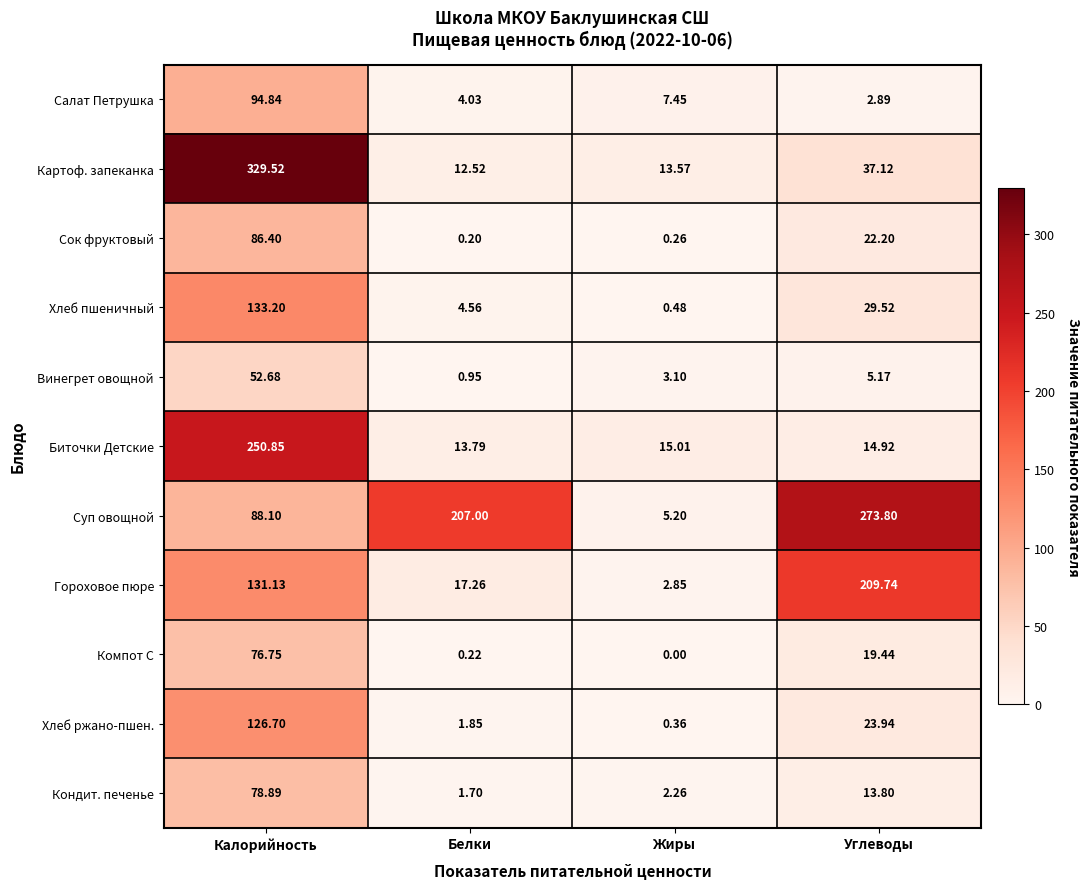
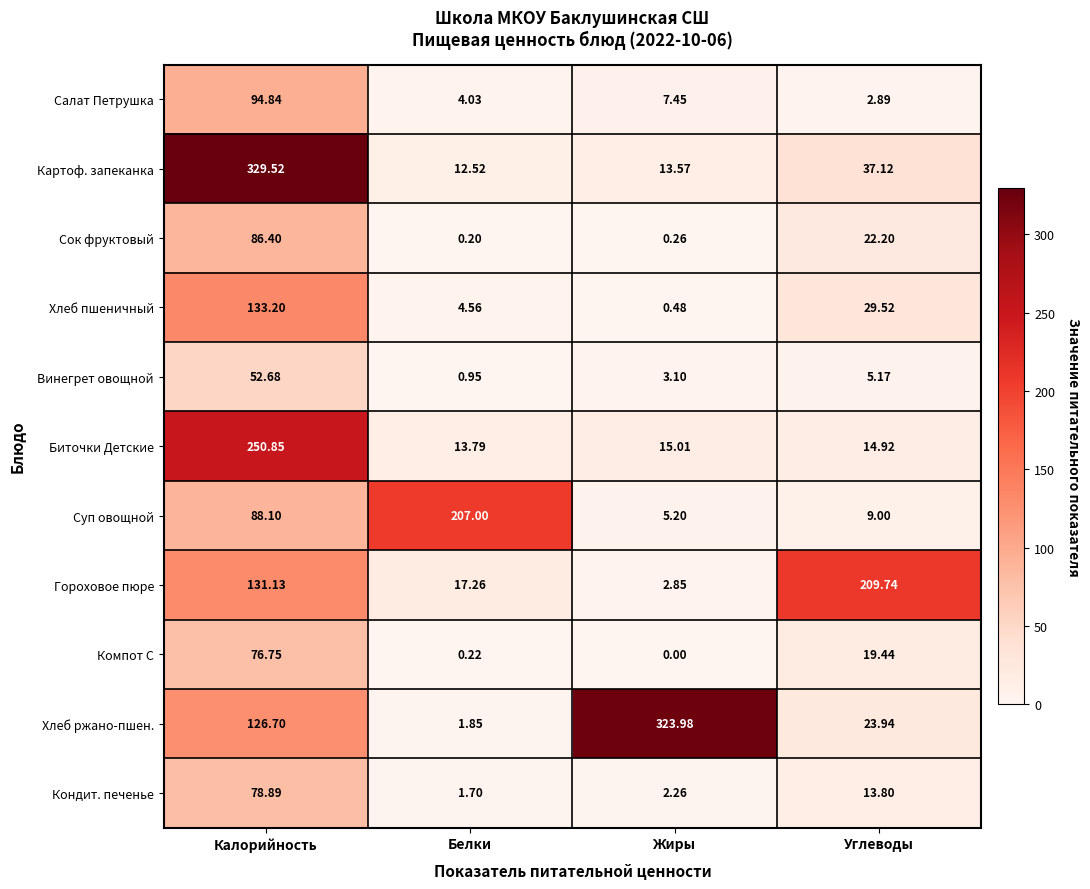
  {
    "Салат Петрушка": {
      "Калорийность": 94.84,
      "Белки": 4.03,
      "Жиры": 7.45,
      "Углеводы": 2.89
    },
    "Картоф. запеканка": {
      "Калорийность": 329.52,
      "Белки": 12.52,
      "Жиры": 13.57,
      "Углеводы": 37.12
    },
    "Сок фруктовый": {
      "Калорийность": 86.40,
      "Белки": 0.20,
      "Жиры": 0.26,
      "Углеводы": 22.20
    },
    "Хлеб пшеничный": {
      "Калорийность": 133.20,
      "Белки": 4.56,
      "Жиры": 0.48,
      "Углеводы": 29.52
    },
    "Винегрет овощной": {
      "Калорийность": 52.68,
      "Белки": 0.95,
      "Жиры": 3.10,
      "Углеводы": 5.17
    },
    "Биточки Детские": {
      "Калорийность": 250.85,
      "Белки": 13.79,
      "Жиры": 15.01,
      "Углеводы": 14.92
    },
    "Суп овощной": {
      "Калорийность": 88.10,
      "Белки": 207.00,
      "Жиры": 5.20,
-     "Углеводы": 273.80
+     "Углеводы": 9.00
    },
    "Гороховое пюре": {
      "Калорийность": 131.13,
      "Белки": 17.26,
      "Жиры": 2.85,
      "Углеводы": 209.74
    },
    "Компот С": {
      "Калорийность": 76.75,
      "Белки": 0.22,
      "Жиры": 0.00,
      "Углеводы": 19.44
    },
    "Хлеб ржано-пшен.": {
      "Калорийность": 126.70,
      "Белки": 1.85,
-     "Жиры": 0.36,
+     "Жиры": 323.98,
      "Углеводы": 23.94
    },
    "Кондит. печенье": {
      "Калорийность": 78.89,
      "Белки": 1.70,
      "Жиры": 2.26,
      "Углеводы": 13.80
    }
  }
